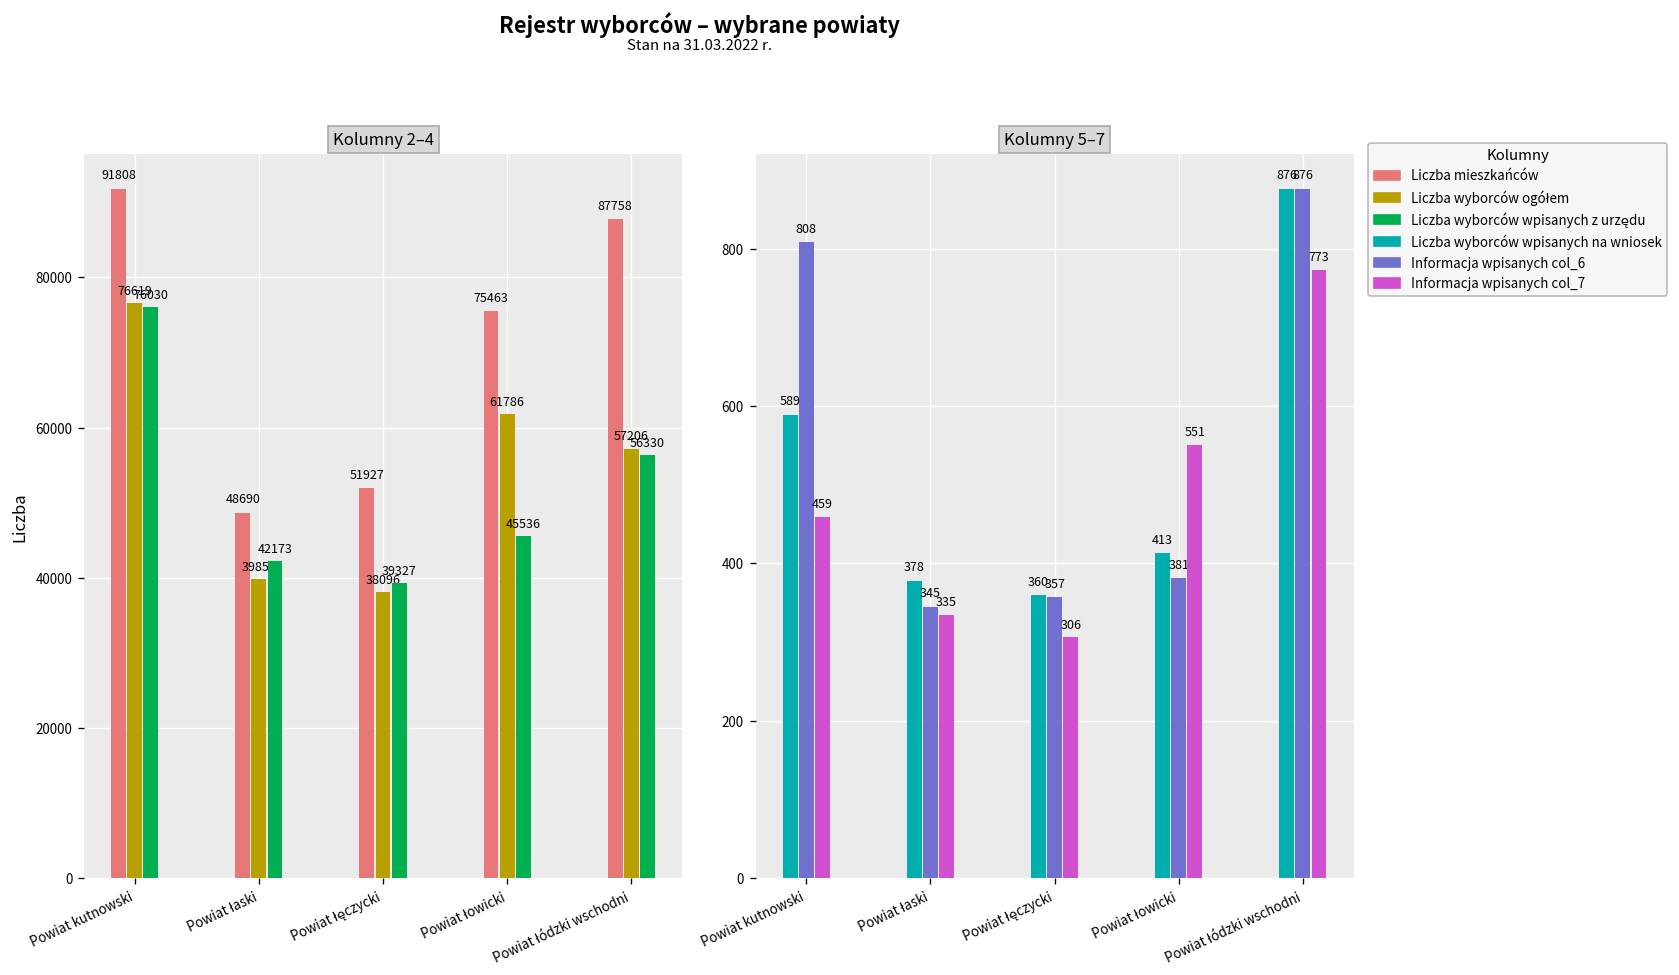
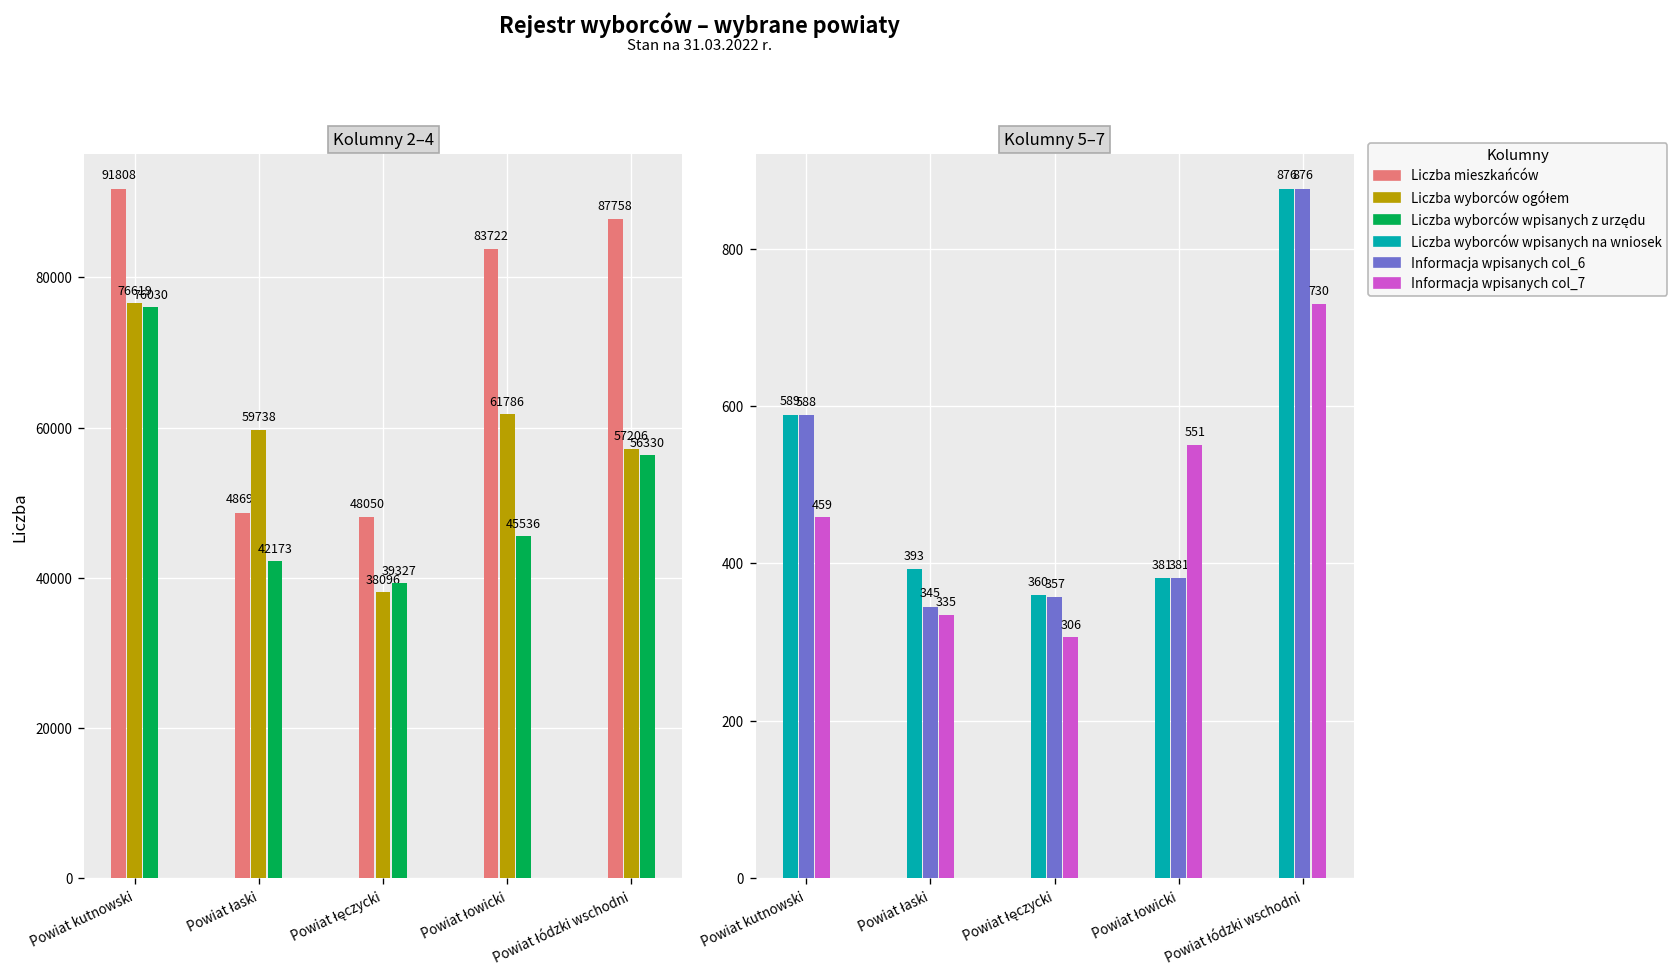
  {
    "Kolumny 2–4": {
      "Liczba mieszkańców": {
        "Powiat kutnowski": 91808,
        "Powiat łaski": 48690,
-       "Powiat łęczycki": 51927,
-       "Powiat łowicki": 75463,
+       "Powiat łęczycki": 48050,
+       "Powiat łowicki": 83722,
        "Powiat łódzki wschodni": 87758
      },
      "Liczba wyborców ogółem": {
-       "Powiat łaski": 39855,
+       "Powiat łaski": 59738,
        "Powiat łęczycki": 38096,
        "Powiat łowicki": 61786
      },
      "Liczba wyborców wpisanych z urzędu": {
        "Powiat łaski": 42173,
        "Powiat łęczycki": 39327,
        "Powiat łowicki": 45536
      }
    },
    "Kolumny 5–7": {
      "Liczba wyborców wpisanych na wniosek": {
-       "Powiat łaski": 378,
-       "Powiat łowicki": 413
+       "Powiat łaski": 393,
+       "Powiat łowicki": 381
      },
      "Informacja wpisanych col_6": {
-       "Powiat kutnowski": 808,
+       "Powiat kutnowski": 588,
        "Powiat łaski": 345
      },
      "Informacja wpisanych col_7": {
        "Powiat kutnowski": 459,
        "Powiat łaski": 335,
        "Powiat łęczycki": 306,
        "Powiat łowicki": 551,
-       "Powiat łódzki wschodni": 773
+       "Powiat łódzki wschodni": 730
      }
    }
  }
